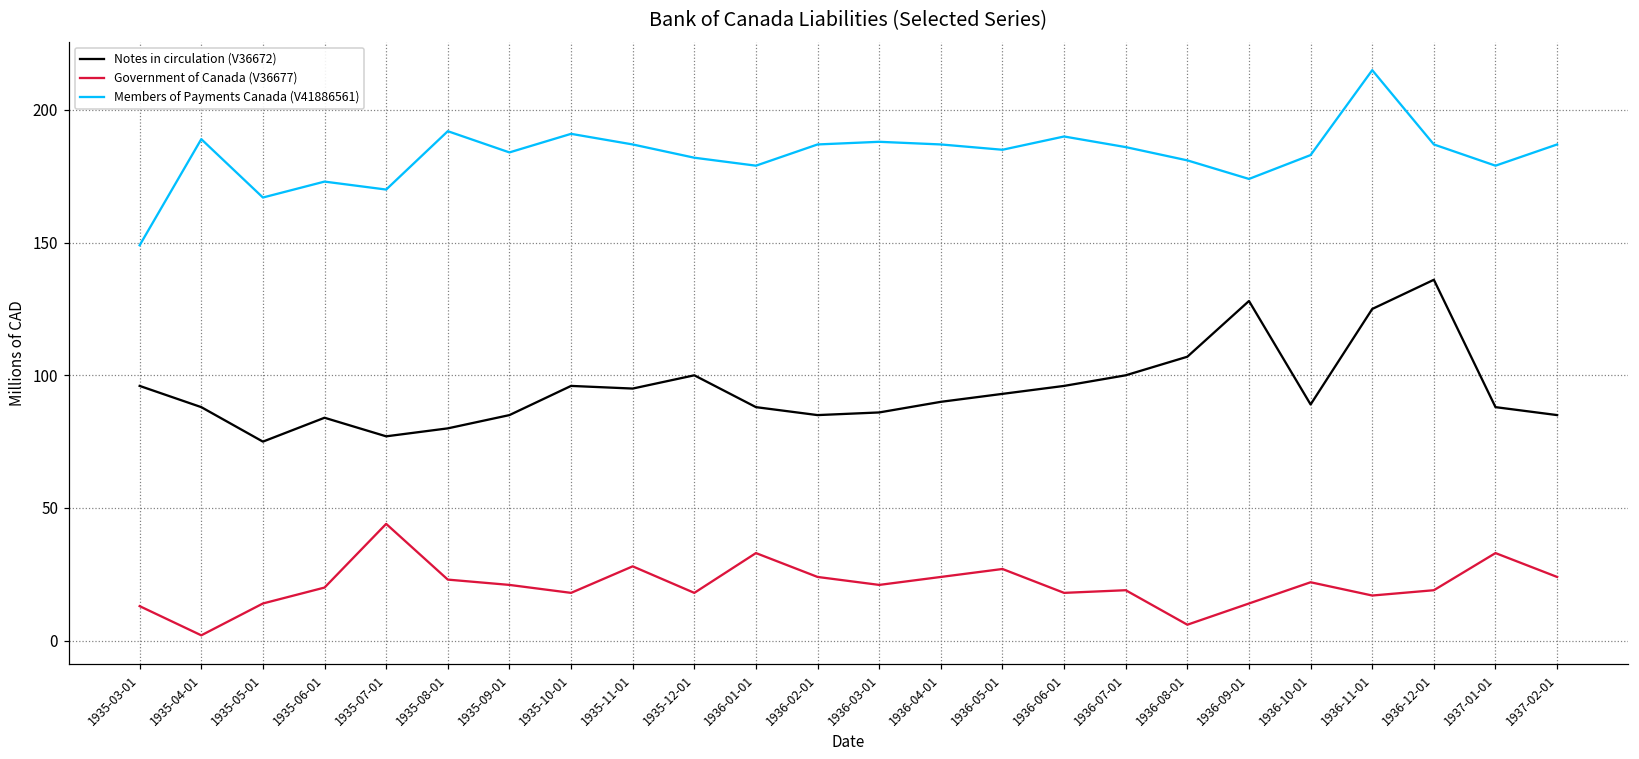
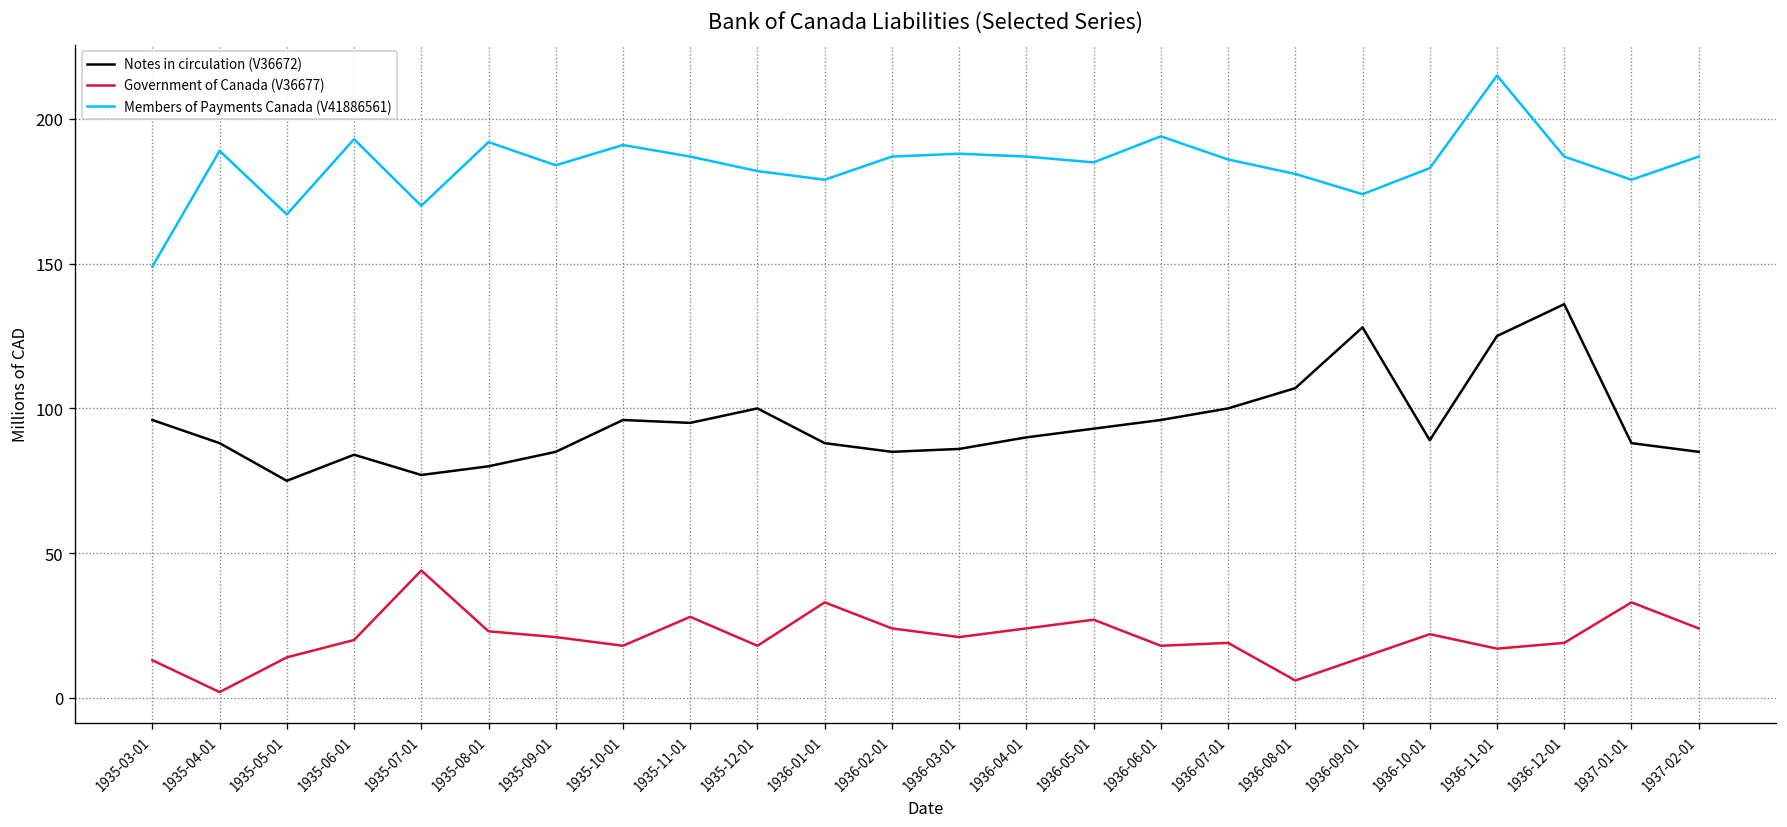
  {
    "Notes in circulation (V36672)": {
      "1935-03-01": 96,
      "1935-04-01": 88,
      "1935-05-01": 75,
      "1935-06-01": 84,
      "1935-07-01": 77,
      "1935-08-01": 80,
      "1935-09-01": 85,
      "1935-10-01": 96,
      "1935-11-01": 95,
      "1935-12-01": 100,
      "1936-01-01": 88,
      "1936-02-01": 85,
      "1936-03-01": 86,
      "1936-04-01": 90,
      "1936-05-01": 93,
      "1936-06-01": 96,
      "1936-07-01": 100,
      "1936-08-01": 107,
      "1936-09-01": 128,
      "1936-10-01": 89,
      "1936-11-01": 125,
      "1936-12-01": 136,
      "1937-01-01": 88,
      "1937-02-01": 85
    },
    "Government of Canada (V36677)": {
      "1935-03-01": 13,
      "1935-04-01": 2,
      "1935-05-01": 14,
      "1935-06-01": 20,
      "1935-07-01": 44,
      "1935-08-01": 23,
      "1935-09-01": 21,
      "1935-10-01": 18,
      "1935-11-01": 28,
      "1935-12-01": 18,
      "1936-01-01": 33,
      "1936-02-01": 24,
      "1936-03-01": 21,
      "1936-04-01": 24,
      "1936-05-01": 27,
      "1936-06-01": 18,
      "1936-07-01": 19,
      "1936-08-01": 6,
      "1936-09-01": 14,
      "1936-10-01": 22,
      "1936-11-01": 17,
      "1936-12-01": 19,
      "1937-01-01": 33,
      "1937-02-01": 24
    },
    "Members of Payments Canada (V41886561)": {
      "1935-03-01": 149,
      "1935-04-01": 189,
      "1935-05-01": 167,
-     "1935-06-01": 173,
+     "1935-06-01": 193,
      "1935-07-01": 170,
      "1935-08-01": 192,
      "1935-09-01": 184,
      "1935-10-01": 191,
      "1935-11-01": 187,
      "1935-12-01": 182,
      "1936-01-01": 179,
      "1936-02-01": 187,
      "1936-03-01": 188,
      "1936-04-01": 187,
      "1936-05-01": 185,
-     "1936-06-01": 190,
+     "1936-06-01": 194,
      "1936-07-01": 186,
      "1936-08-01": 181,
      "1936-09-01": 174,
      "1936-10-01": 183,
      "1936-11-01": 215,
      "1936-12-01": 187,
      "1937-01-01": 179,
      "1937-02-01": 187
    }
  }
